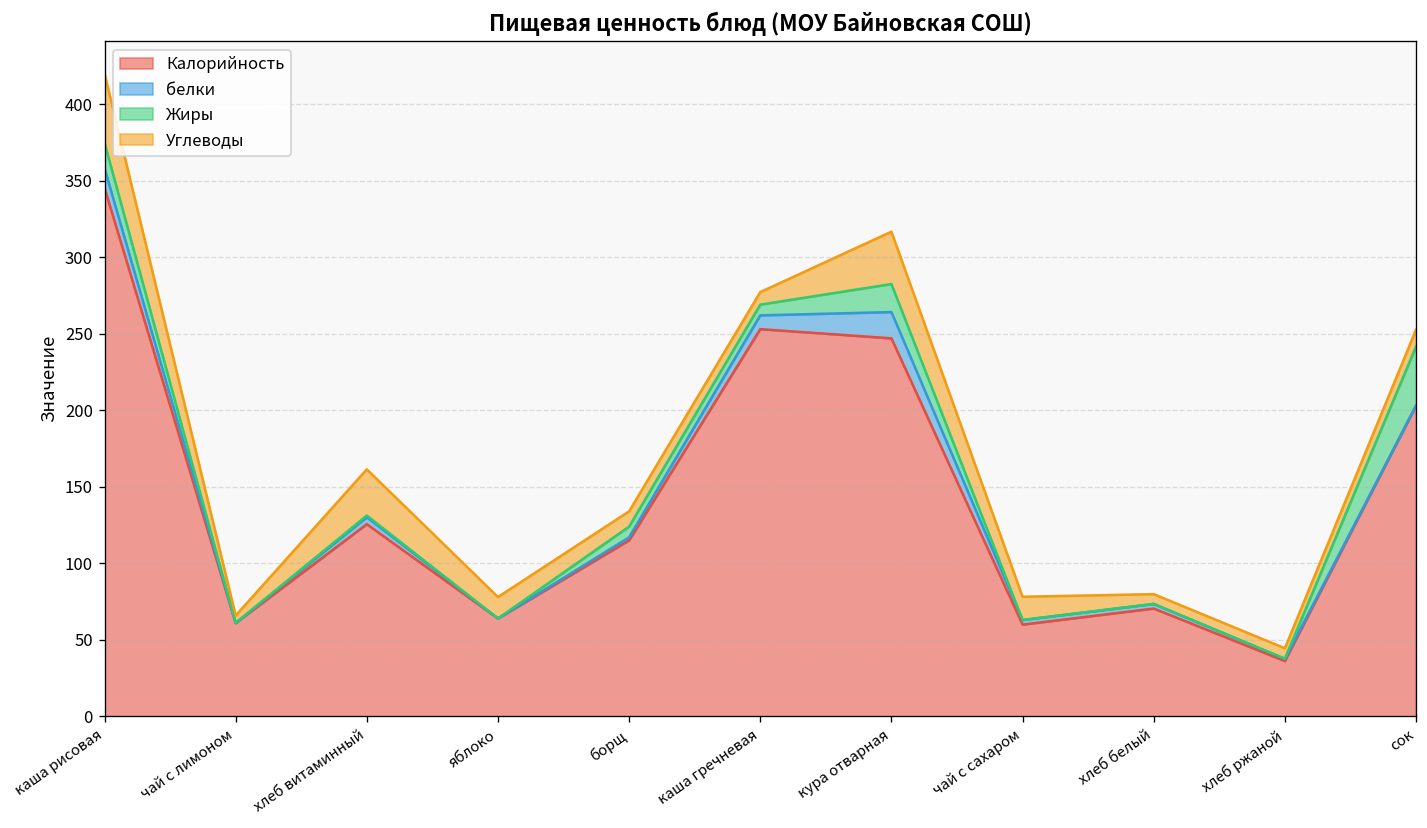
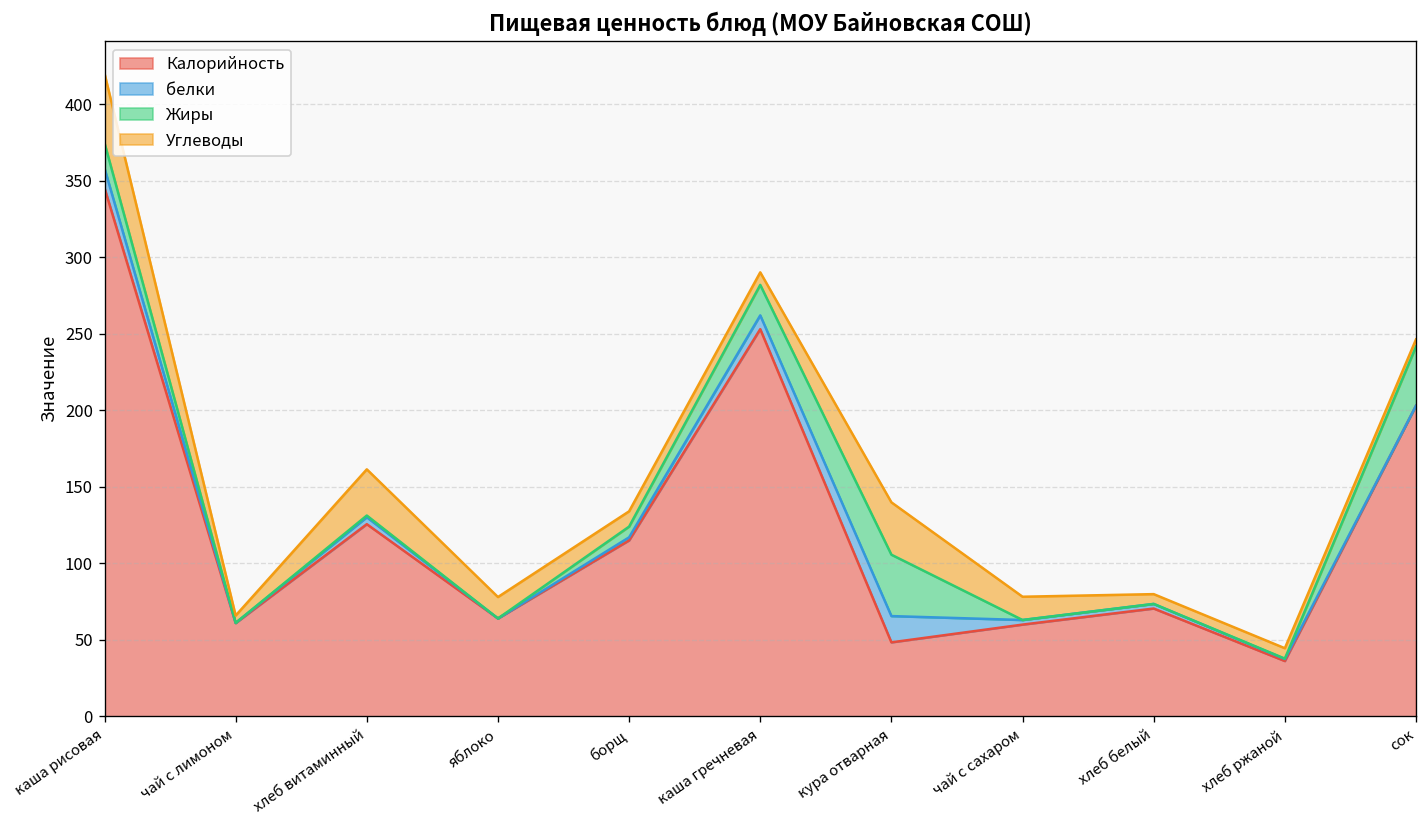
  {
    "Калорийность": {
      "каша рисовая": 345,
      "хлеб витаминный": 126,
      "каша гречневая": 253,
-     "кура отварная": 247,
+     "кура отварная": 48,
      "чай с сахаром": 60,
      "хлеб белый": 71
    },
    "белки": {
      "каша рисовая": 13,
      "каша гречневая": 9,
      "кура отварная": 17
    },
    "Жиры": {
      "каша рисовая": 17,
      "борщ": 7,
-     "каша гречневая": 7,
-     "кура отварная": 18,
+     "каша гречневая": 20,
+     "кура отварная": 40,
      "сок": 39
    },
    "Углеводы": {
      "каша рисовая": 45,
      "чай с лимоном": 5,
      "хлеб витаминный": 30,
      "яблоко": 14,
      "борщ": 10,
      "каша гречневая": 8,
      "кура отварная": 34,
      "чай с сахаром": 15,
      "хлеб белый": 6,
      "хлеб ржаной": 7,
-     "сок": 11
+     "сок": 5
    }
  }
